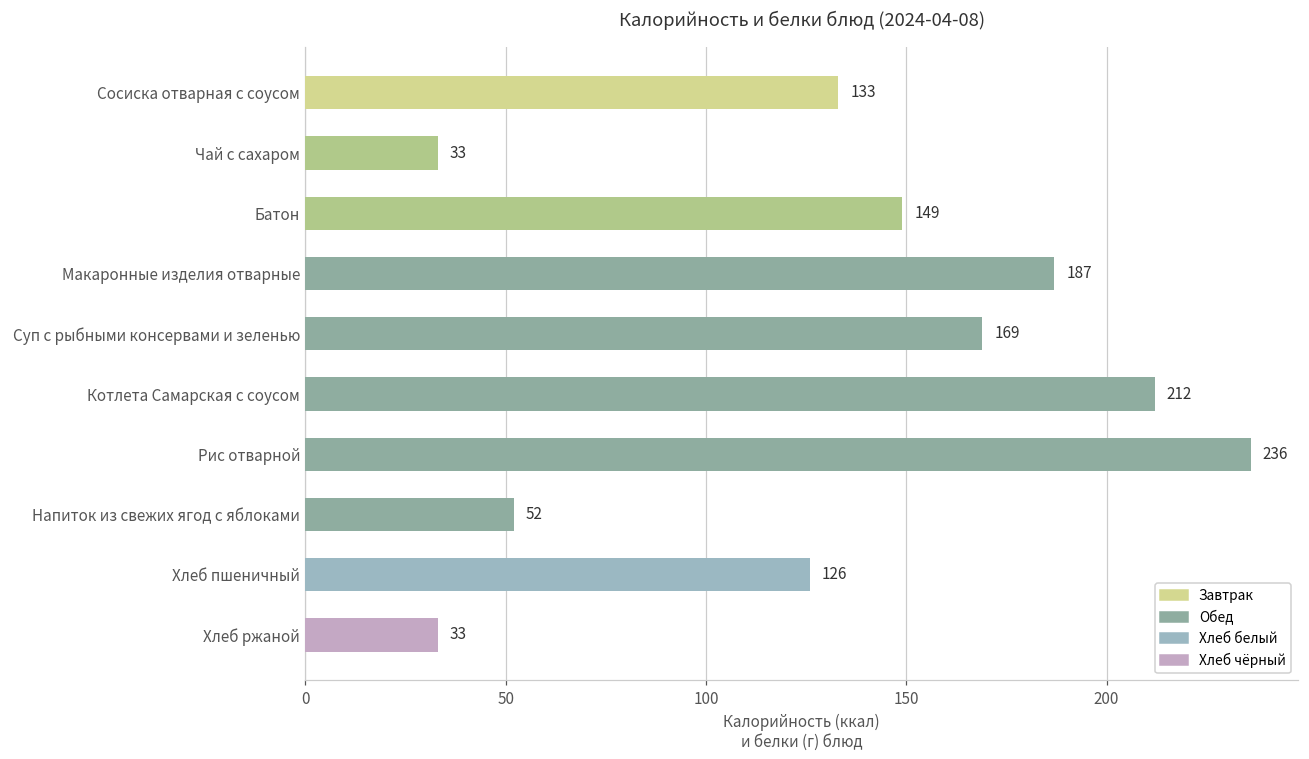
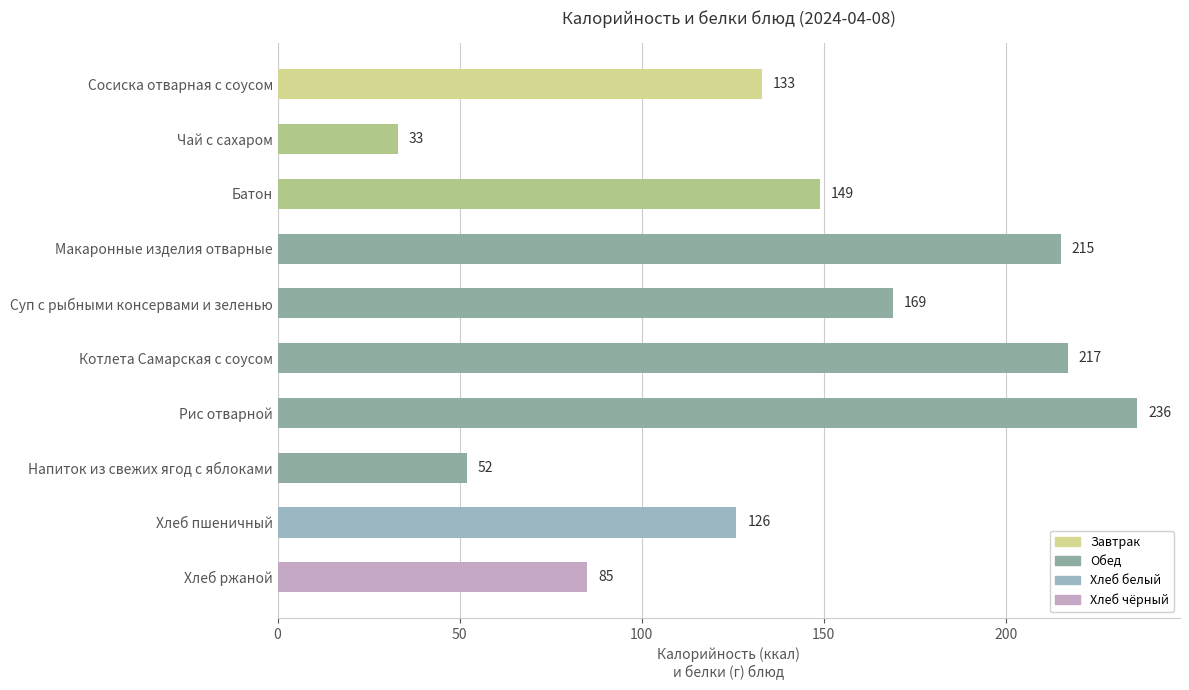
  {
    "Сосиска отварная с соусом": 133,
    "Чай с сахаром": 33,
    "Батон": 149,
-   "Макаронные изделия отварные": 187,
+   "Макаронные изделия отварные": 215,
    "Суп с рыбными консервами и зеленью": 169,
-   "Котлета Самарская с соусом": 212,
+   "Котлета Самарская с соусом": 217,
    "Рис отварной": 236,
    "Напиток из свежих ягод с яблоками": 52,
    "Хлеб пшеничный": 126,
-   "Хлеб ржаной": 33
+   "Хлеб ржаной": 85
  }
